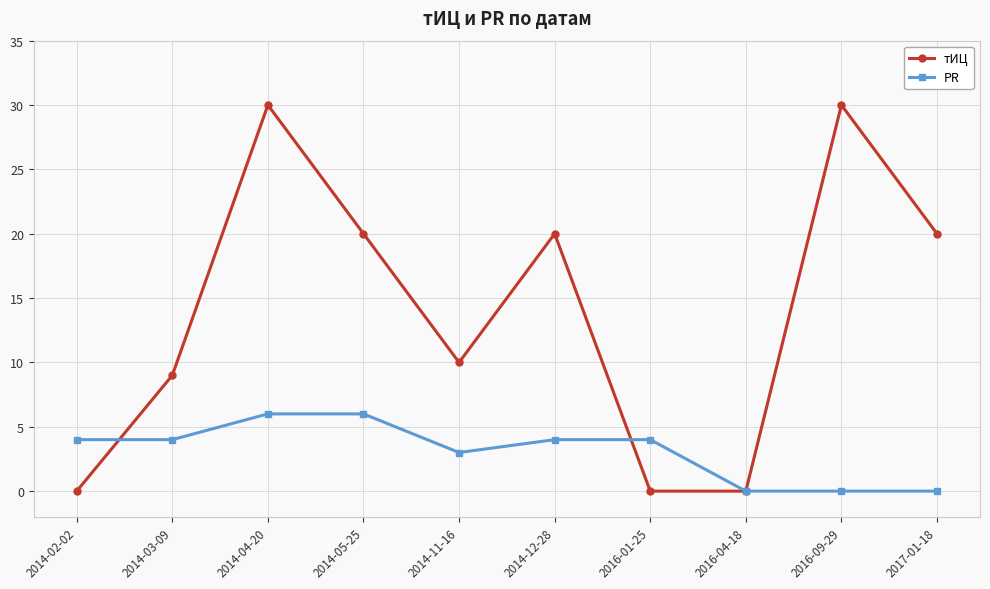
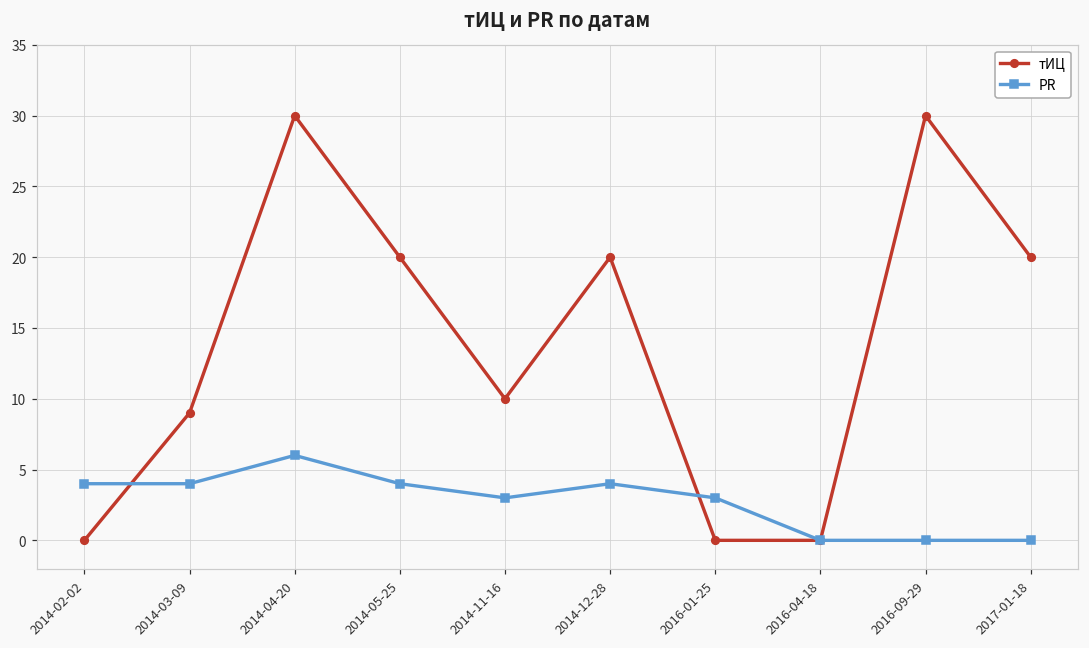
  {
    "тИЦ": {
      "2014-02-02": 0,
      "2014-03-09": 9,
      "2014-04-20": 30,
      "2014-05-25": 20,
      "2014-11-16": 10,
      "2014-12-28": 20,
      "2016-01-25": 0,
      "2016-09-29": 30,
      "2017-01-18": 20
    },
    "PR": {
      "2014-02-02": 4,
      "2014-03-09": 4,
      "2014-04-20": 6,
-     "2014-05-25": 6,
+     "2014-05-25": 4,
      "2014-11-16": 3,
      "2014-12-28": 4,
-     "2016-01-25": 4,
+     "2016-01-25": 3,
      "2016-09-29": 0,
      "2017-01-18": 0
    }
  }
